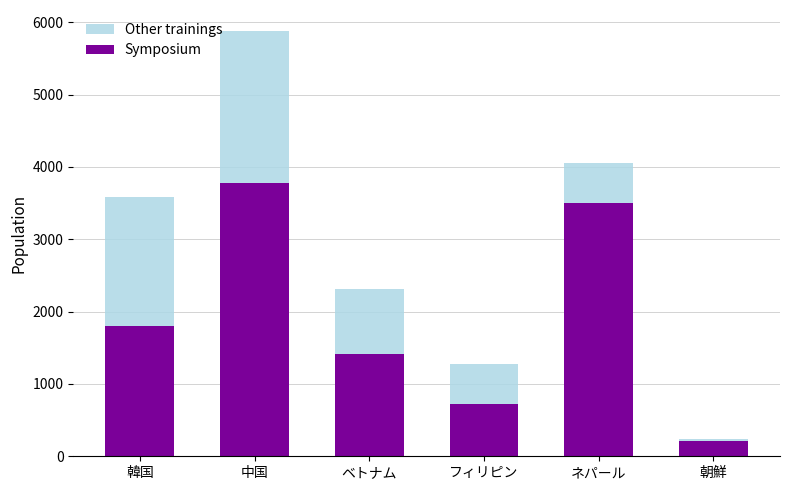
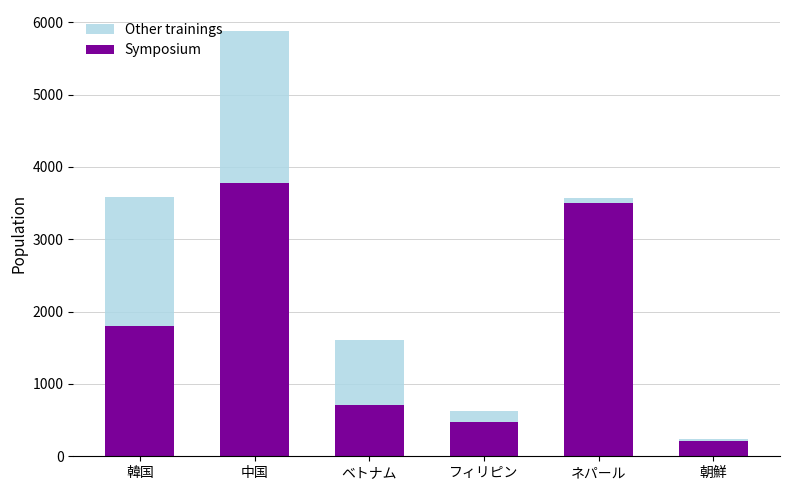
  {
    "Other trainings": {
      "韓国": 1800,
      "中国": 2100,
      "ベトナム": 900,
-     "フィリピン": 600,
-     "ネパール": 600
+     "フィリピン": 200,
+     "ネパール": 100
    },
    "Symposium": {
      "韓国": 1800,
      "中国": 3800,
-     "ベトナム": 1400,
-     "フィリピン": 700,
+     "ベトナム": 700,
+     "フィリピン": 500,
      "ネパール": 3500,
      "朝鮮": 200
    }
  }
